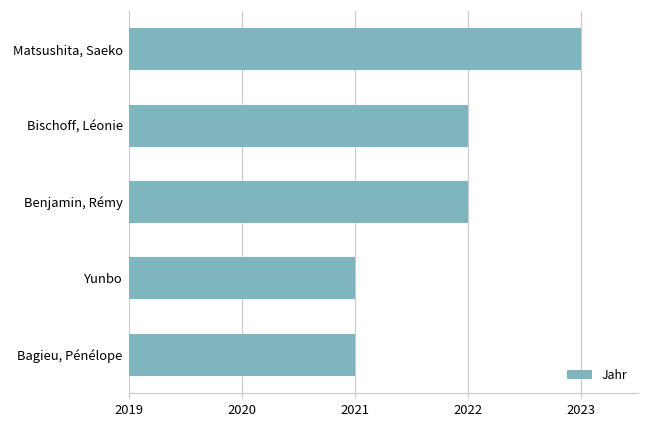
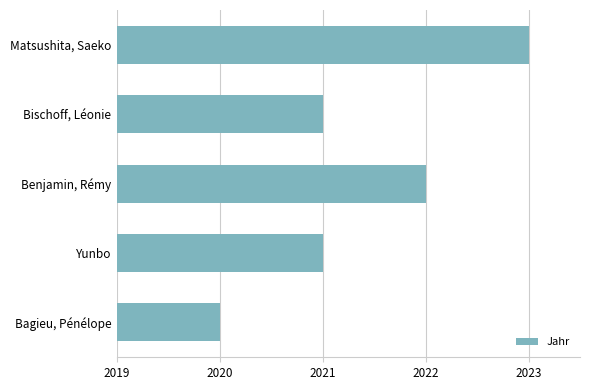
  {
    "Matsushita, Saeko": 2023,
-   "Bischoff, Léonie": 2022,
+   "Bischoff, Léonie": 2021,
    "Benjamin, Rémy": 2022,
    "Yunbo": 2021,
-   "Bagieu, Pénélope": 2021
+   "Bagieu, Pénélope": 2020
  }
